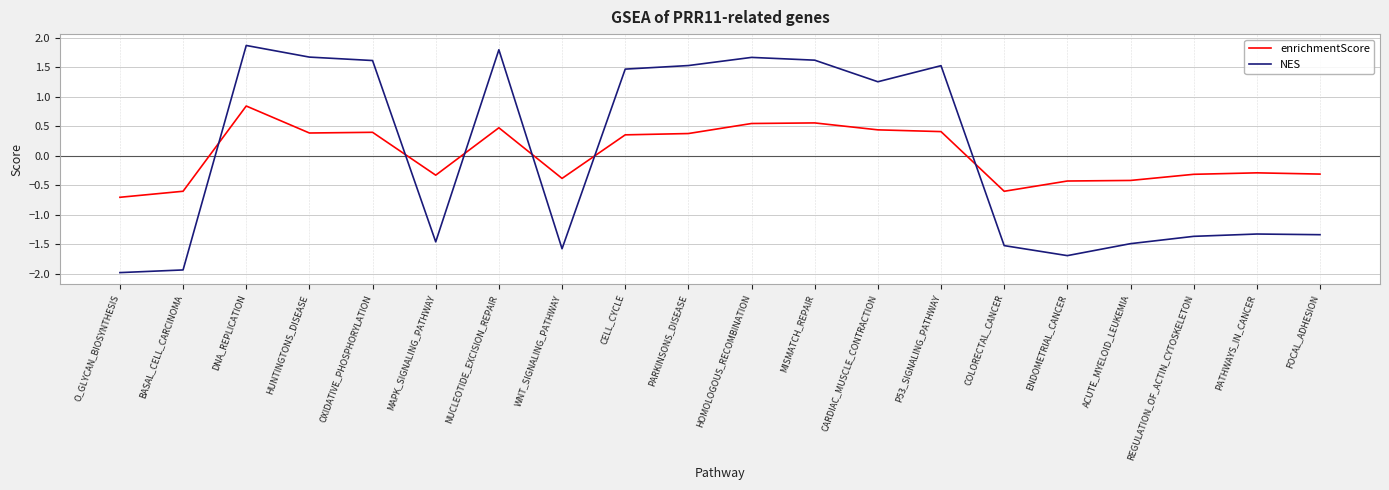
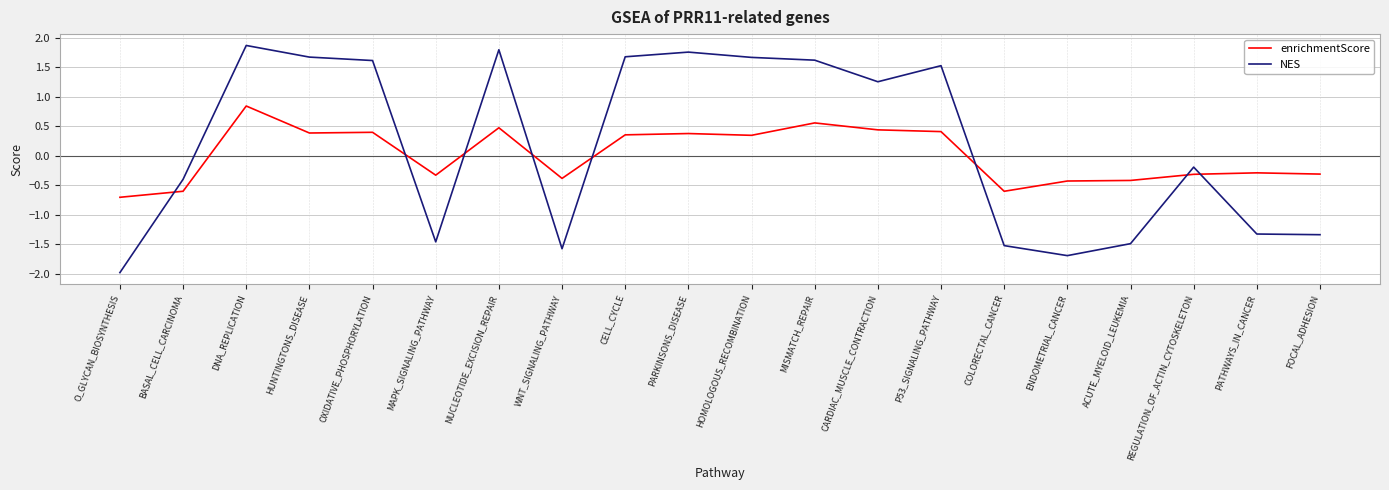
  {
    "enrichmentScore": {
      "O_GLYCAN_BIOSYNTHESIS": -0.7,
      "BASAL_CELL_CARCINOMA": -0.6,
      "DNA_REPLICATION": 0.8,
      "HUNTINGTONS_DISEASE": 0.4,
      "OXIDATIVE_PHOSPHORYLATION": 0.4,
      "MAPK_SIGNALING_PATHWAY": -0.3,
      "NUCLEOTIDE_EXCISION_REPAIR": 0.5,
      "WNT_SIGNALING_PATHWAY": -0.4,
      "CELL_CYCLE": 0.4,
      "PARKINSONS_DISEASE": 0.4,
-     "HOMOLOGOUS_RECOMBINATION": 0.5,
+     "HOMOLOGOUS_RECOMBINATION": 0.3,
      "MISMATCH_REPAIR": 0.6,
      "CARDIAC_MUSCLE_CONTRACTION": 0.4,
      "P53_SIGNALING_PATHWAY": 0.4,
      "COLORECTAL_CANCER": -0.6,
      "ENDOMETRIAL_CANCER": -0.4,
      "ACUTE_MYELOID_LEUKEMIA": -0.4,
      "REGULATION_OF_ACTIN_CYTOSKELETON": -0.3,
      "PATHWAYS_IN_CANCER": -0.3,
      "FOCAL_ADHESION": -0.3
    },
    "NES": {
      "O_GLYCAN_BIOSYNTHESIS": -2.0,
-     "BASAL_CELL_CARCINOMA": -1.9,
+     "BASAL_CELL_CARCINOMA": -0.4,
      "DNA_REPLICATION": 1.9,
      "HUNTINGTONS_DISEASE": 1.7,
      "OXIDATIVE_PHOSPHORYLATION": 1.6,
      "MAPK_SIGNALING_PATHWAY": -1.5,
      "NUCLEOTIDE_EXCISION_REPAIR": 1.8,
      "WNT_SIGNALING_PATHWAY": -1.6,
-     "CELL_CYCLE": 1.5,
-     "PARKINSONS_DISEASE": 1.5,
+     "CELL_CYCLE": 1.7,
+     "PARKINSONS_DISEASE": 1.8,
      "HOMOLOGOUS_RECOMBINATION": 1.7,
      "MISMATCH_REPAIR": 1.6,
      "CARDIAC_MUSCLE_CONTRACTION": 1.3,
      "P53_SIGNALING_PATHWAY": 1.5,
      "COLORECTAL_CANCER": -1.5,
      "ENDOMETRIAL_CANCER": -1.7,
      "ACUTE_MYELOID_LEUKEMIA": -1.5,
-     "REGULATION_OF_ACTIN_CYTOSKELETON": -1.4,
+     "REGULATION_OF_ACTIN_CYTOSKELETON": -0.2,
      "PATHWAYS_IN_CANCER": -1.3,
      "FOCAL_ADHESION": -1.3
    }
  }
